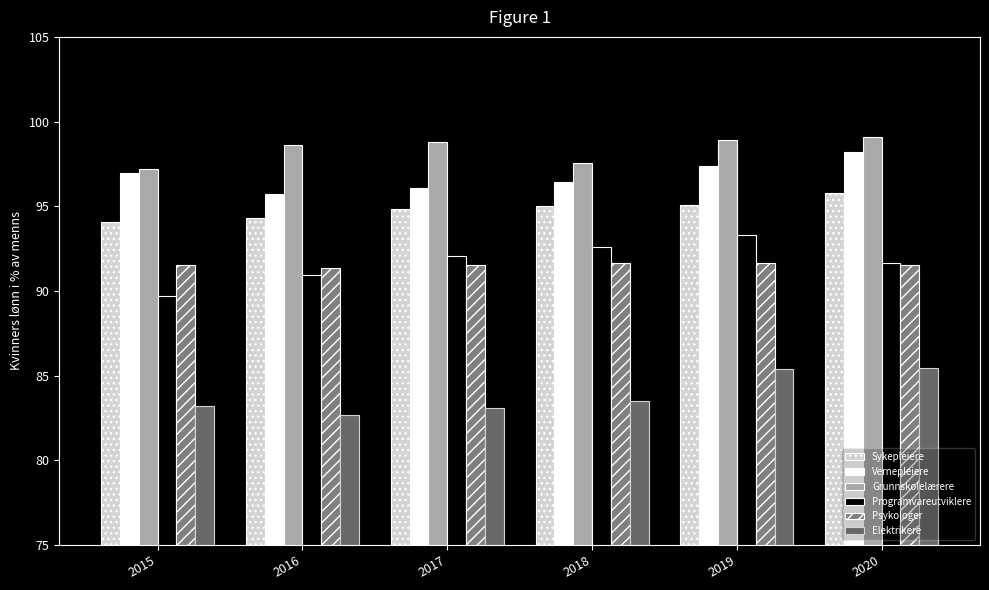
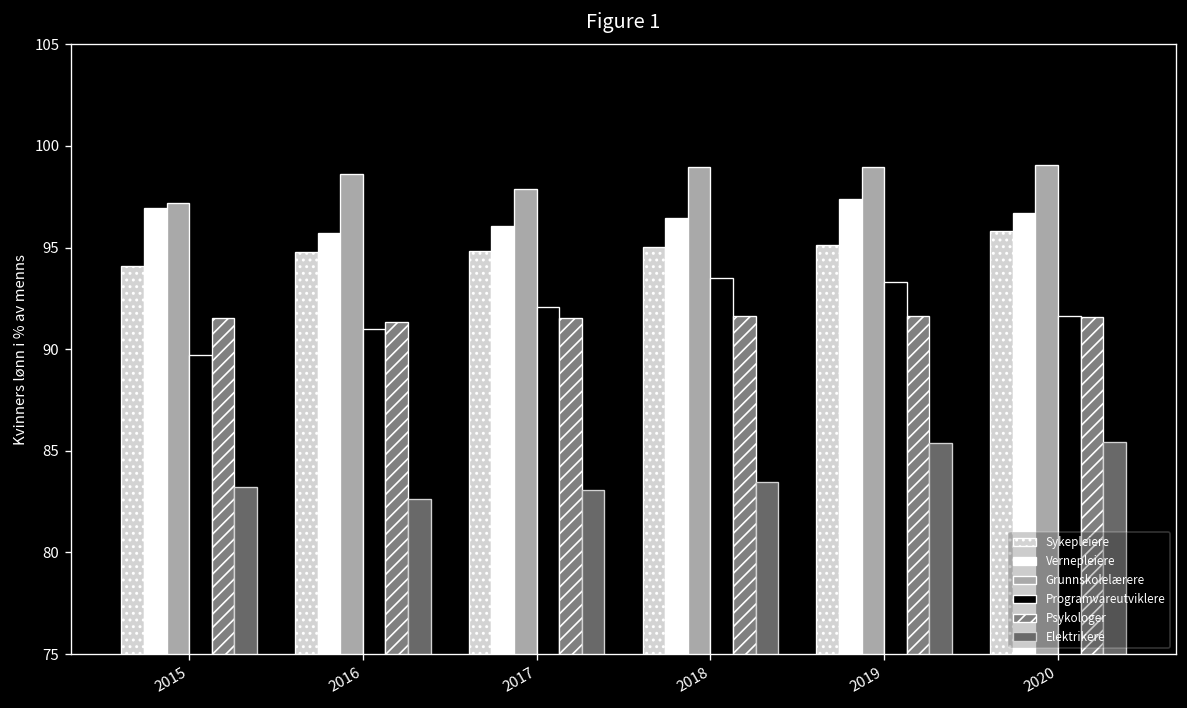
  {
    "Sykepleiere": {
      "2015": 94.1,
-     "2016": 94.3,
+     "2016": 94.8,
      "2017": 94.9,
      "2018": 95.0,
      "2019": 95.1,
      "2020": 95.8
    },
    "Vernepleiere": {
      "2015": 96.9,
      "2016": 95.7,
      "2017": 96.1,
      "2018": 96.5,
      "2019": 97.4,
-     "2020": 98.2
+     "2020": 96.7
    },
    "Grunnskolelærere": {
      "2015": 97.2,
      "2016": 98.6,
-     "2017": 98.8,
-     "2018": 97.6,
+     "2017": 97.9,
+     "2018": 99.0,
      "2019": 98.9,
      "2020": 99.1
    },
    "Programvareutviklere": {
      "2015": 89.7,
      "2016": 91.0,
      "2017": 92.1,
-     "2018": 92.6,
+     "2018": 93.5,
      "2019": 93.3,
      "2020": 91.6
    }
  }
